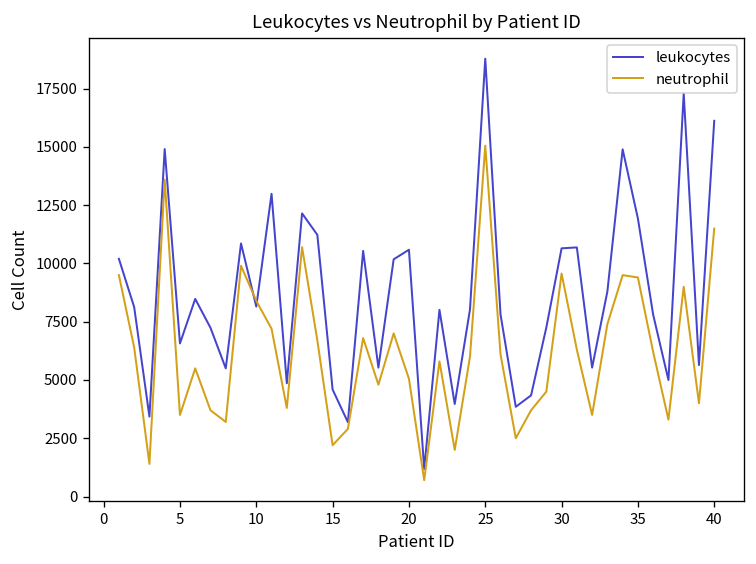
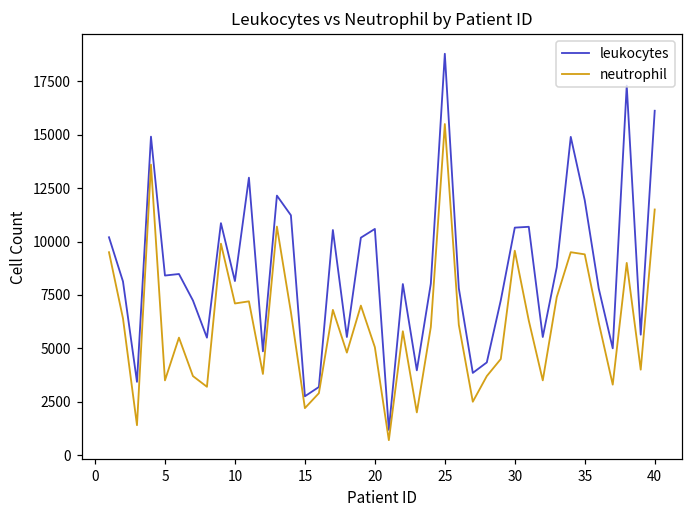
  {
    "leukocytes": {
-     "5": 6600,
+     "5": 8400,
      "10": 8200,
-     "15": 4600,
+     "15": 2800,
      "20": 10600,
      "25": 18800,
      "30": 10700,
      "35": 11900,
      "40": 16100
    },
    "neutrophil": {
      "5": 3500,
-     "10": 8400,
+     "10": 7100,
      "15": 2200,
      "20": 5100,
-     "25": 15100,
+     "25": 15500,
      "30": 9600,
      "35": 9400,
      "40": 11500
    }
  }
